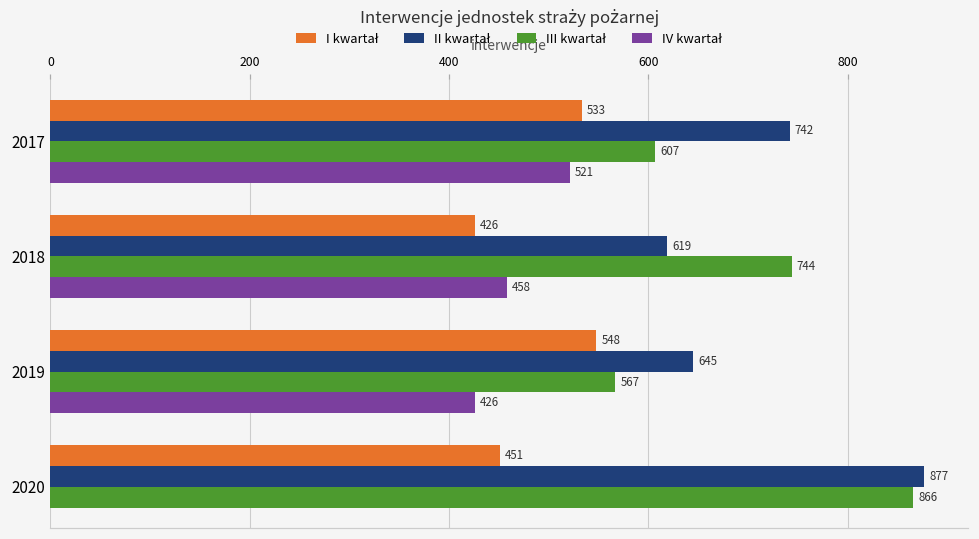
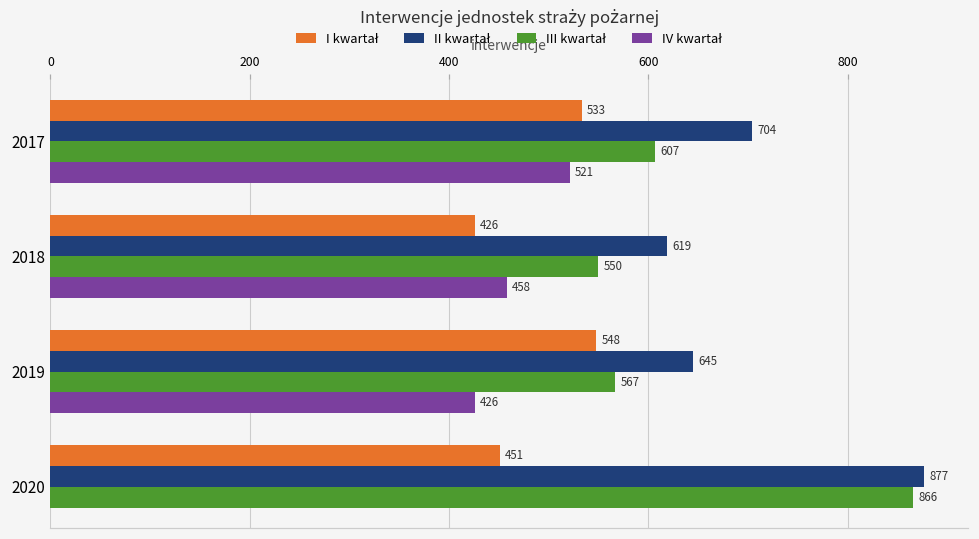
  {
    "I kwartał": {
      "2017": 533,
      "2018": 426,
      "2019": 548,
      "2020": 451
    },
    "II kwartał": {
-     "2017": 742,
+     "2017": 704,
      "2018": 619,
      "2019": 645,
      "2020": 877
    },
    "III kwartał": {
      "2017": 607,
-     "2018": 744,
+     "2018": 550,
      "2019": 567,
      "2020": 866
    }
  }
